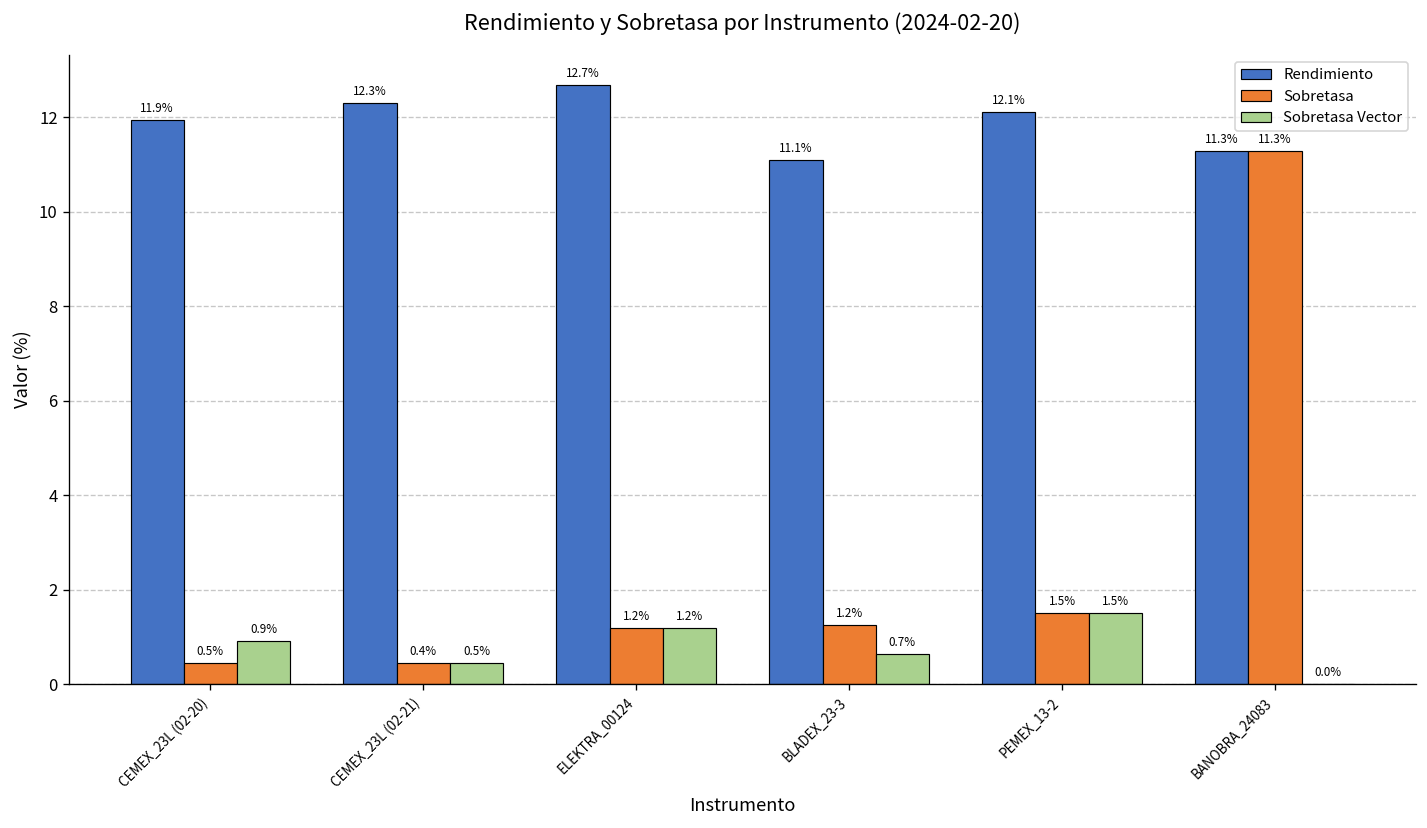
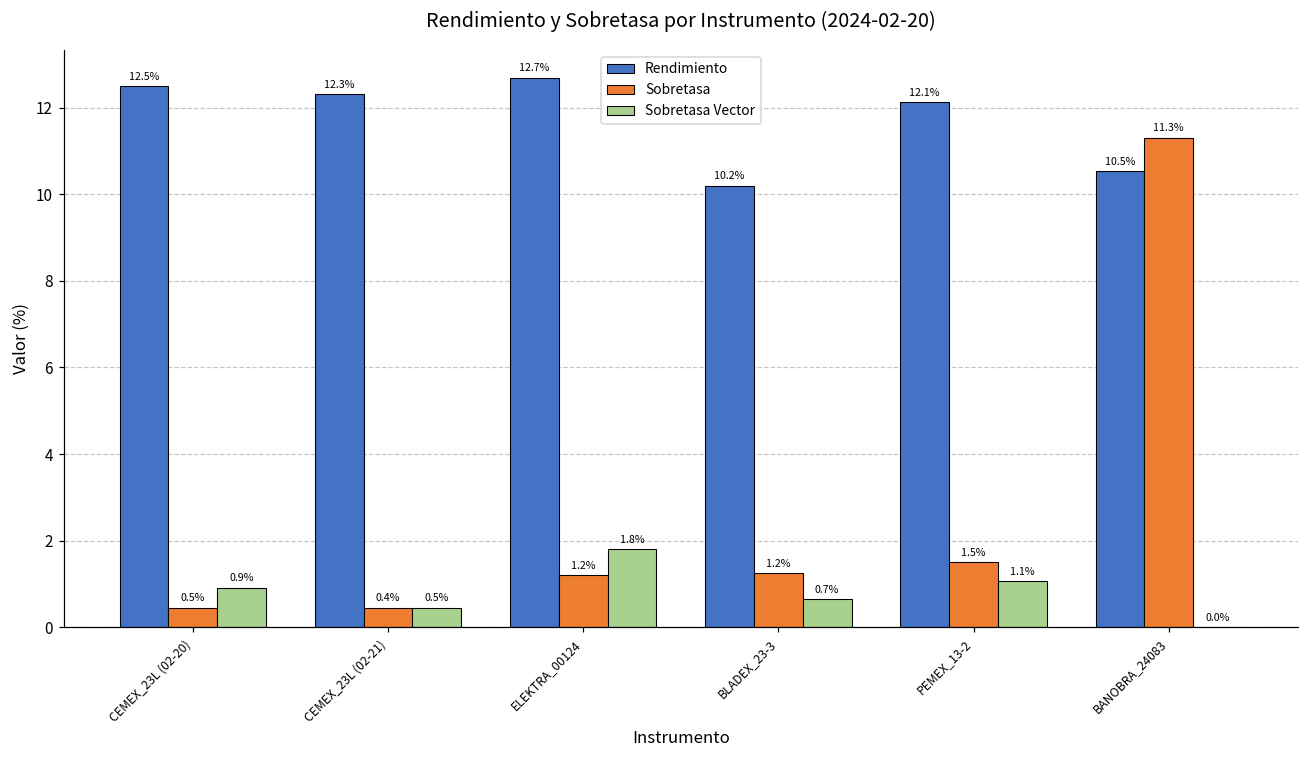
  {
    "Rendimiento": {
-     "CEMEX_23L (02-20)": "11.9%",
+     "CEMEX_23L (02-20)": "12.5%",
      "CEMEX_23L (02-21)": "12.3%",
      "ELEKTRA_00124": "12.7%",
-     "BLADEX_23-3": "11.1%",
+     "BLADEX_23-3": "10.2%",
      "PEMEX_13-2": "12.1%",
-     "BANOBRA_24083": "11.3%"
+     "BANOBRA_24083": "10.5%"
    },
    "Sobretasa": {
      "CEMEX_23L (02-20)": "0.5%",
      "CEMEX_23L (02-21)": "0.4%",
      "ELEKTRA_00124": "1.2%",
      "BLADEX_23-3": "1.2%",
      "PEMEX_13-2": "1.5%",
      "BANOBRA_24083": "11.3%"
    },
    "Sobretasa Vector": {
      "CEMEX_23L (02-20)": "0.9%",
      "CEMEX_23L (02-21)": "0.5%",
-     "ELEKTRA_00124": "1.2%",
+     "ELEKTRA_00124": "1.8%",
      "BLADEX_23-3": "0.7%",
-     "PEMEX_13-2": "1.5%",
+     "PEMEX_13-2": "1.1%",
      "BANOBRA_24083": "0.0%"
    }
  }
